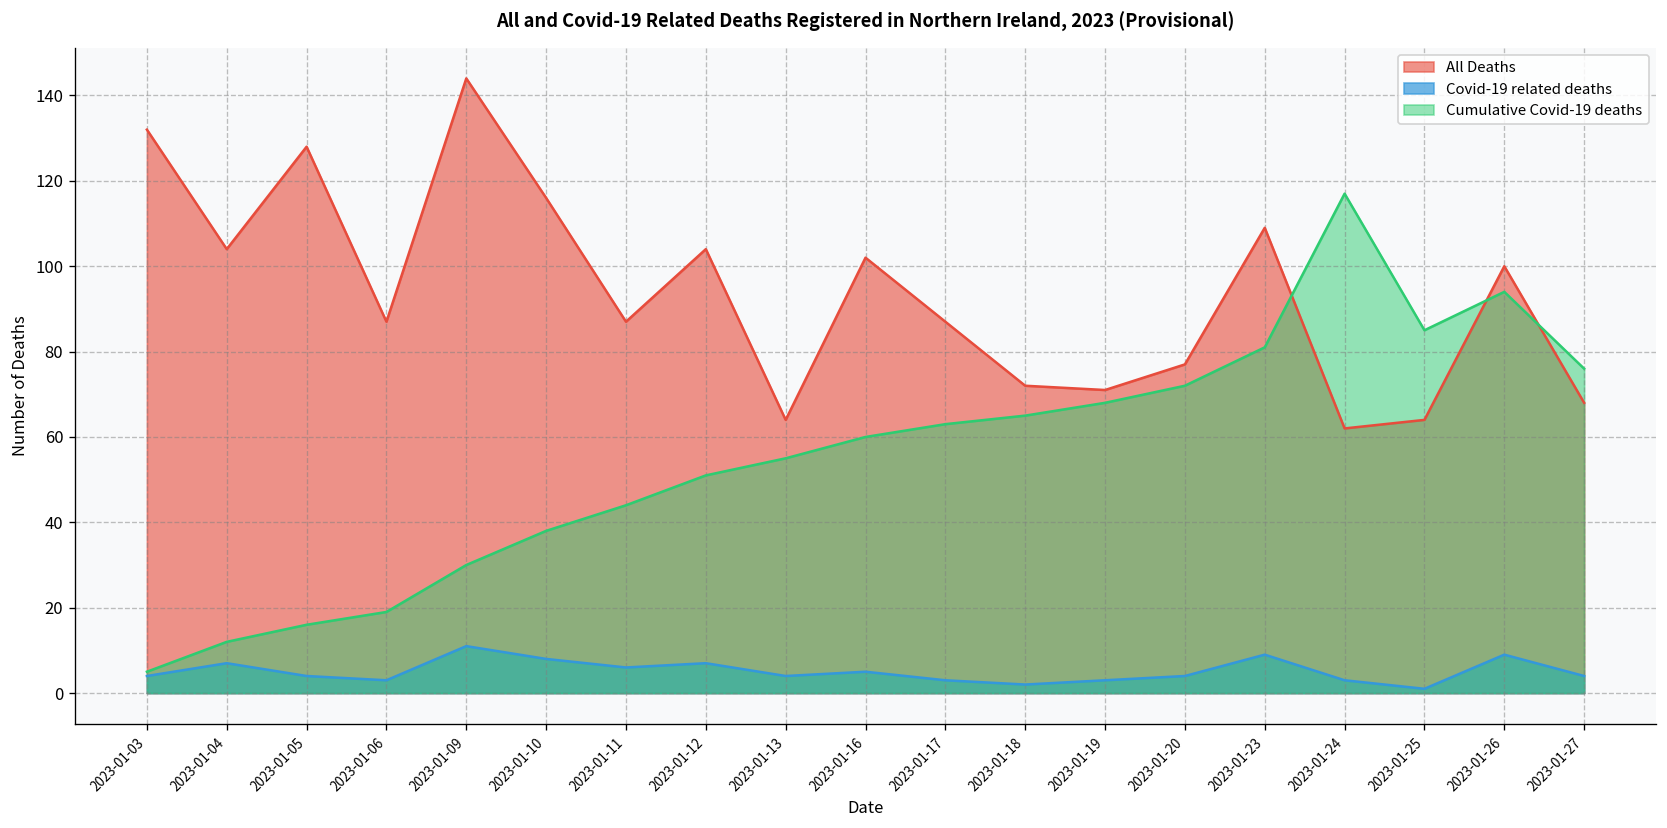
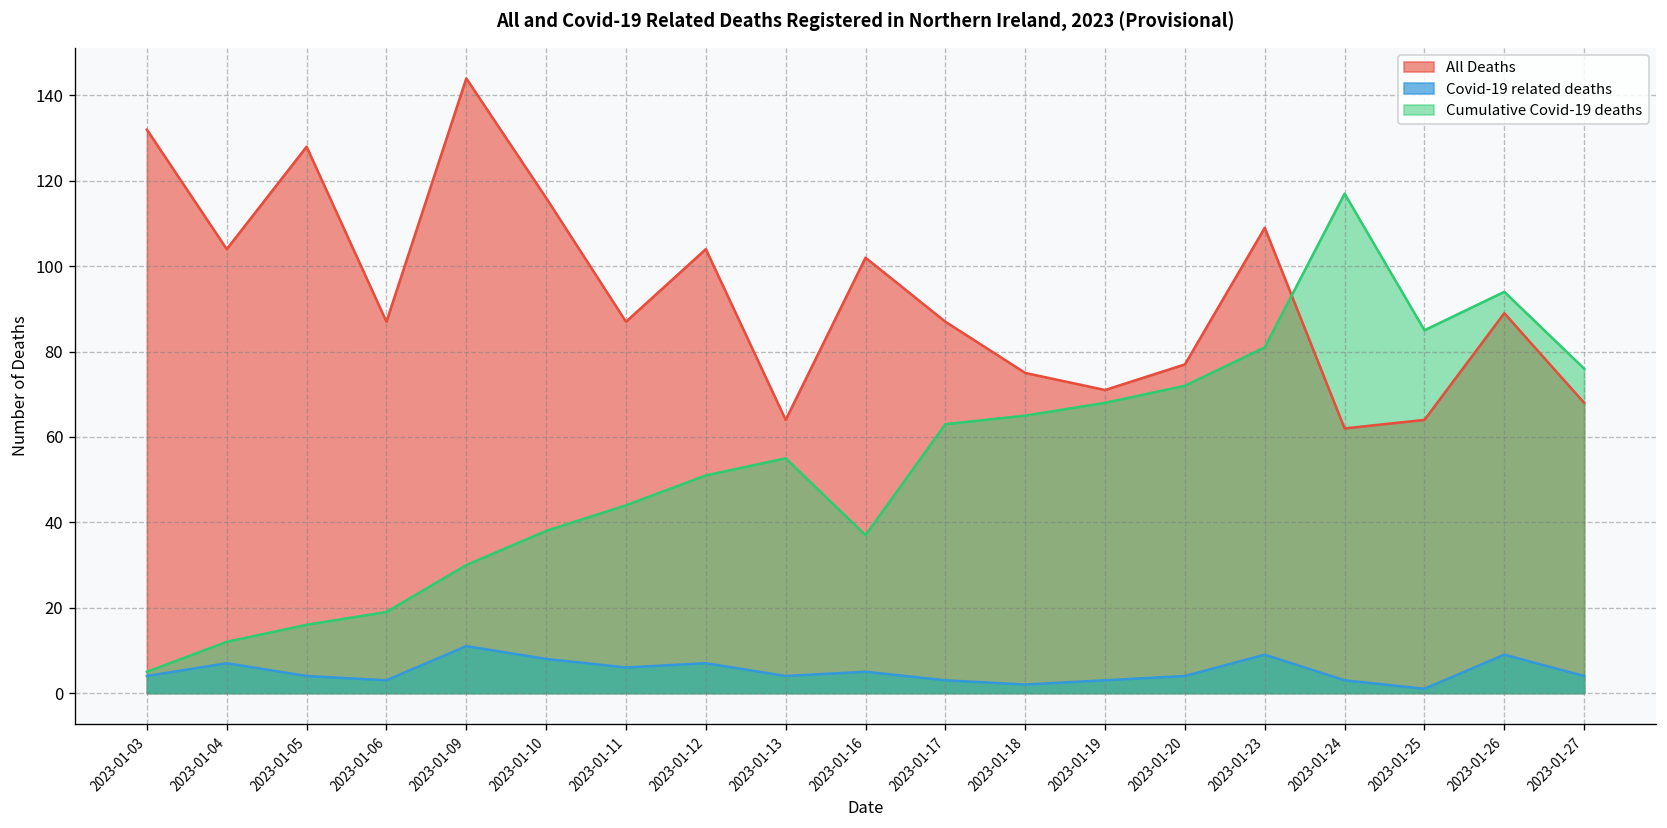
  {
    "All Deaths": {
      "2023-01-03": 132,
      "2023-01-04": 104,
      "2023-01-05": 128,
      "2023-01-06": 87,
      "2023-01-09": 144,
      "2023-01-10": 116,
      "2023-01-11": 87,
      "2023-01-12": 104,
      "2023-01-13": 64,
      "2023-01-16": 102,
      "2023-01-17": 87,
-     "2023-01-18": 72,
+     "2023-01-18": 75,
      "2023-01-19": 71,
      "2023-01-20": 77,
      "2023-01-23": 109,
      "2023-01-24": 62,
      "2023-01-25": 64,
-     "2023-01-26": 100,
+     "2023-01-26": 89,
      "2023-01-27": 68
    },
    "Covid-19 related deaths": {
      "2023-01-03": 4,
      "2023-01-04": 7,
      "2023-01-05": 4,
      "2023-01-06": 3,
      "2023-01-09": 11,
      "2023-01-10": 8,
      "2023-01-11": 6,
      "2023-01-12": 7,
      "2023-01-13": 4,
      "2023-01-16": 5,
      "2023-01-17": 3,
      "2023-01-18": 2,
      "2023-01-19": 3,
      "2023-01-20": 4,
      "2023-01-23": 9,
      "2023-01-24": 3,
      "2023-01-25": 1,
      "2023-01-26": 9,
      "2023-01-27": 4
    },
    "Cumulative Covid-19 deaths": {
      "2023-01-03": 5,
      "2023-01-04": 12,
      "2023-01-05": 16,
      "2023-01-06": 19,
      "2023-01-09": 30,
      "2023-01-10": 38,
      "2023-01-11": 44,
      "2023-01-12": 51,
      "2023-01-13": 55,
-     "2023-01-16": 60,
+     "2023-01-16": 37,
      "2023-01-17": 63,
      "2023-01-18": 65,
      "2023-01-19": 68,
      "2023-01-20": 72,
      "2023-01-23": 81,
      "2023-01-24": 117,
      "2023-01-25": 85,
      "2023-01-26": 94,
      "2023-01-27": 76
    }
  }
